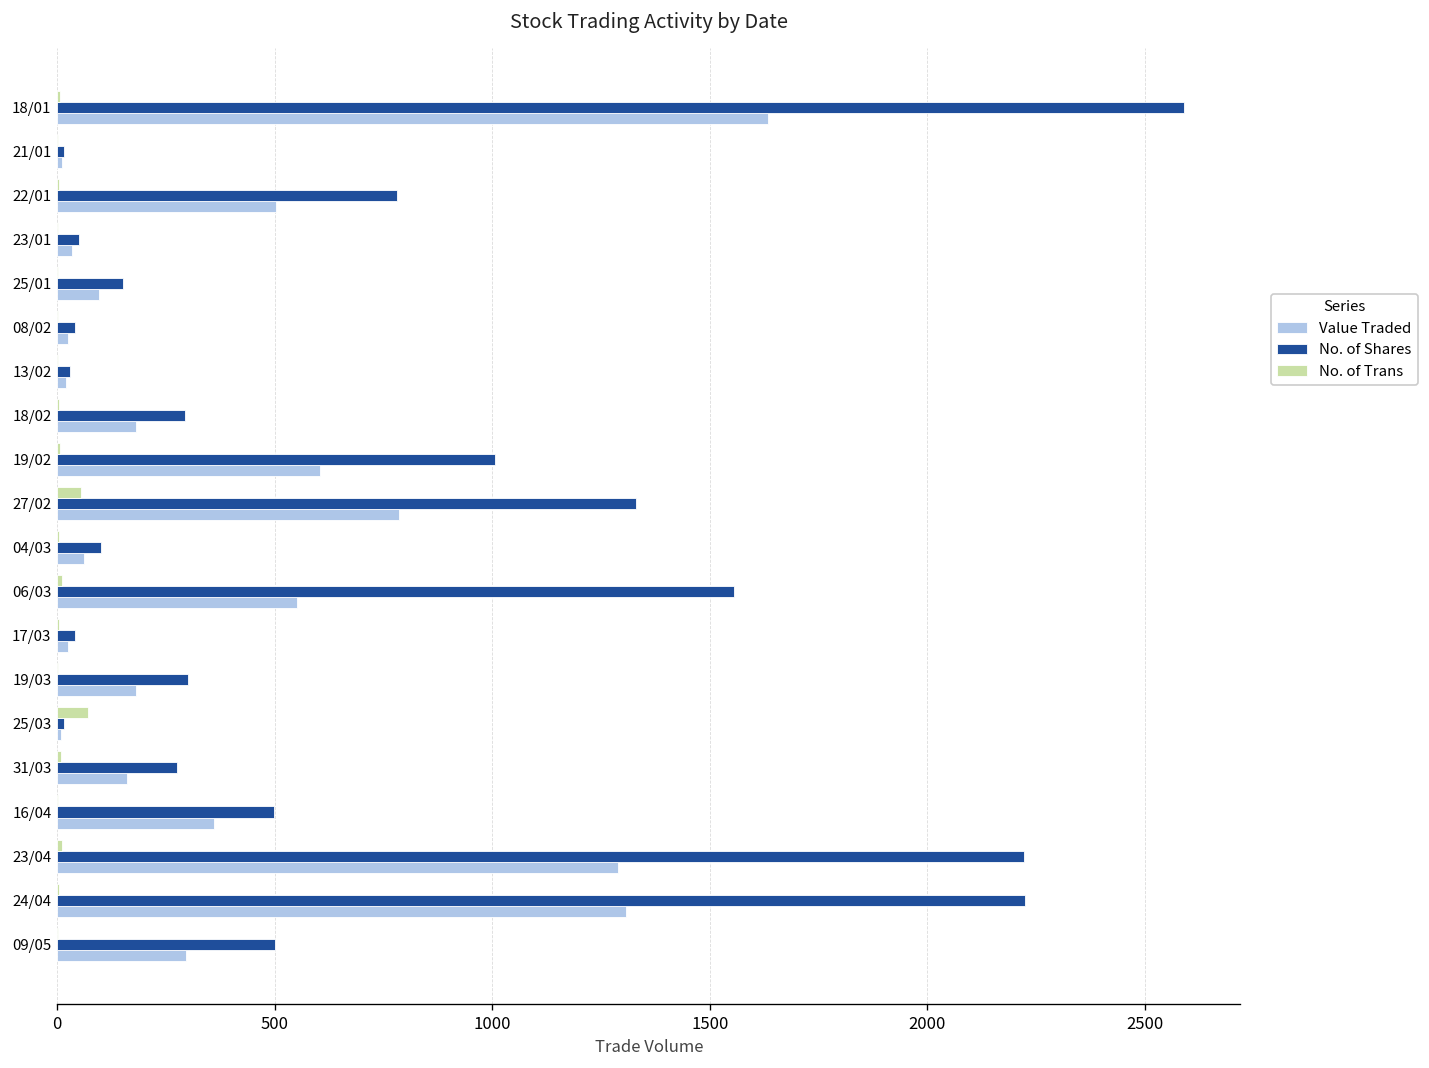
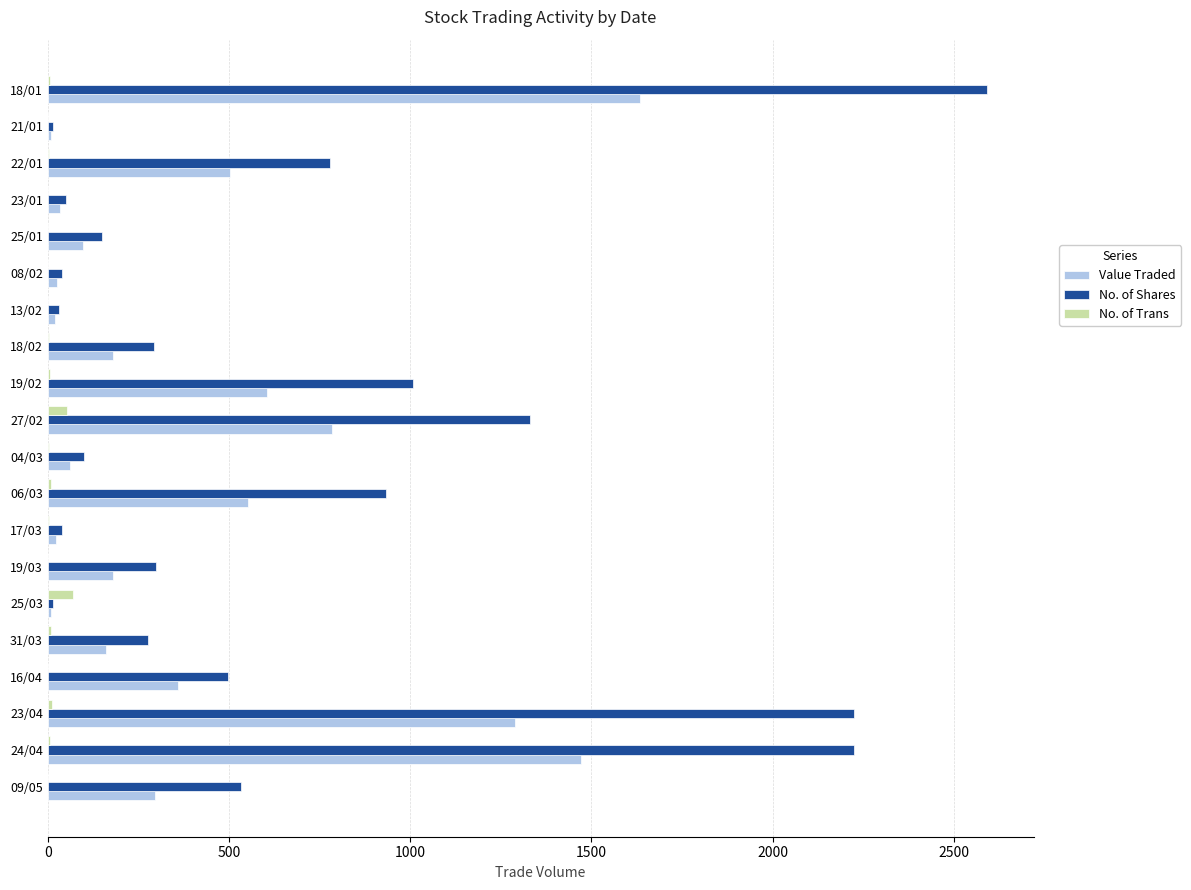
  {
    "Value Traded": {
      "18/01": 1630,
      "21/01": 10,
      "22/01": 500,
      "23/01": 30,
      "25/01": 100,
      "08/02": 30,
      "13/02": 20,
      "18/02": 180,
      "19/02": 600,
      "27/02": 790,
      "04/03": 60,
      "06/03": 550,
      "17/03": 20,
      "19/03": 180,
      "25/03": 10,
      "31/03": 160,
      "16/04": 360,
      "23/04": 1290,
-     "24/04": 1310,
+     "24/04": 1470,
      "09/05": 300
    },
    "No. of Shares": {
      "18/01": 2590,
      "21/01": 20,
      "22/01": 780,
      "23/01": 50,
      "25/01": 150,
      "08/02": 40,
      "13/02": 30,
      "18/02": 290,
      "19/02": 1010,
      "27/02": 1330,
      "04/03": 100,
-     "06/03": 1560,
+     "06/03": 930,
      "17/03": 40,
      "19/03": 300,
      "25/03": 20,
      "31/03": 280,
      "16/04": 500,
      "23/04": 2220,
      "24/04": 2230,
-     "09/05": 500
+     "09/05": 530
    },
    "No. of Trans": {
      "27/02": 50,
      "06/03": 10,
      "25/03": 70,
      "31/03": 10,
      "23/04": 10
    }
  }
